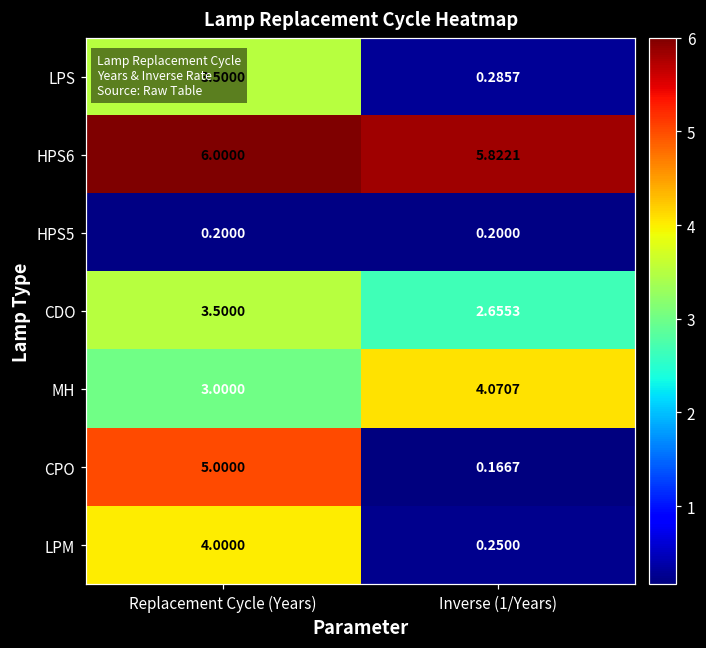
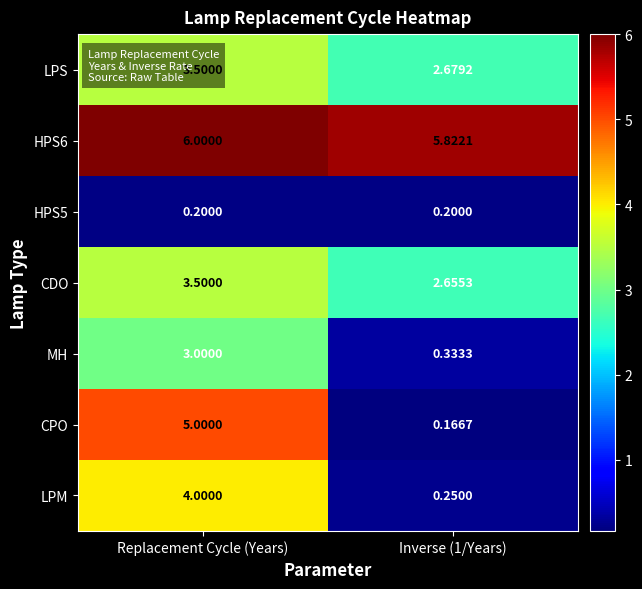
  {
    "LPS": {
-     "Inverse (1/Years)": 0.2857
+     "Inverse (1/Years)": 2.6792
    },
    "HPS6": {
      "Replacement Cycle (Years)": 6.0000,
      "Inverse (1/Years)": 5.8221
    },
    "HPS5": {
      "Replacement Cycle (Years)": 0.2000,
      "Inverse (1/Years)": 0.2000
    },
    "CDO": {
      "Replacement Cycle (Years)": 3.5000,
      "Inverse (1/Years)": 2.6553
    },
    "MH": {
      "Replacement Cycle (Years)": 3.0000,
-     "Inverse (1/Years)": 4.0707
+     "Inverse (1/Years)": 0.3333
    },
    "CPO": {
      "Replacement Cycle (Years)": 5.0000,
      "Inverse (1/Years)": 0.1667
    },
    "LPM": {
      "Replacement Cycle (Years)": 4.0000,
      "Inverse (1/Years)": 0.2500
    }
  }
